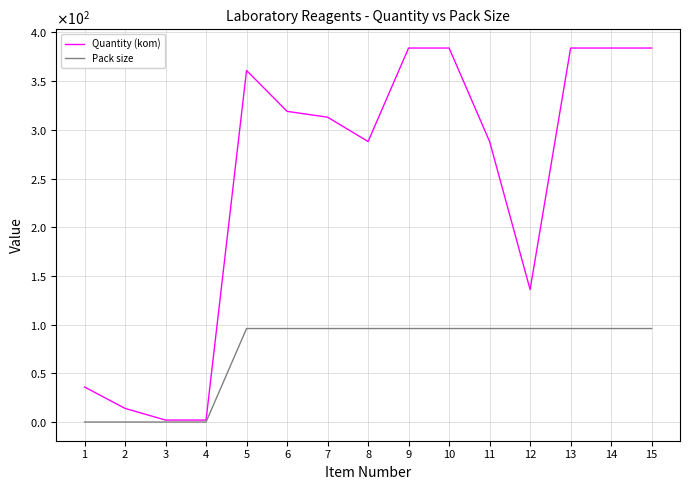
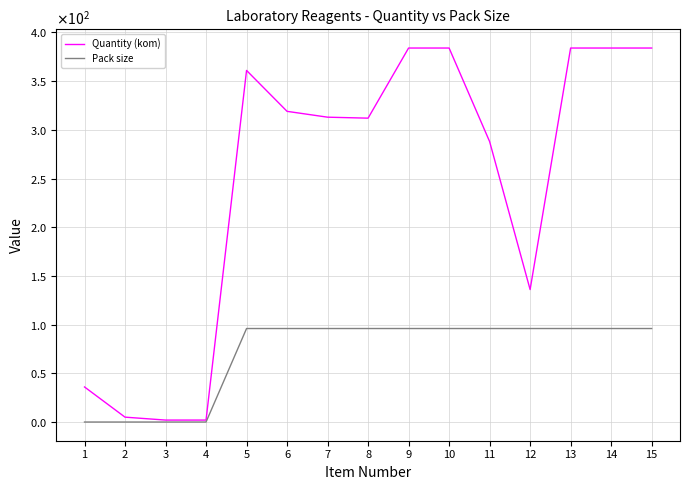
  {
    "Quantity (kom)": {
      "1": 40,
-     "2": 14,
+     "2": 5,
      "5": 360,
      "6": 320,
      "7": 310,
-     "8": 290,
+     "8": 310,
      "9": 380,
      "10": 380,
      "11": 290,
      "12": 140,
      "13": 380,
      "14": 380,
      "15": 380
    },
    "Pack size": {
      "1": 0,
      "2": 0,
      "5": 100,
      "6": 100,
      "7": 100,
      "8": 100,
      "9": 100,
      "10": 100,
      "11": 100,
      "12": 100,
      "13": 100,
      "14": 100,
      "15": 100
    }
  }
